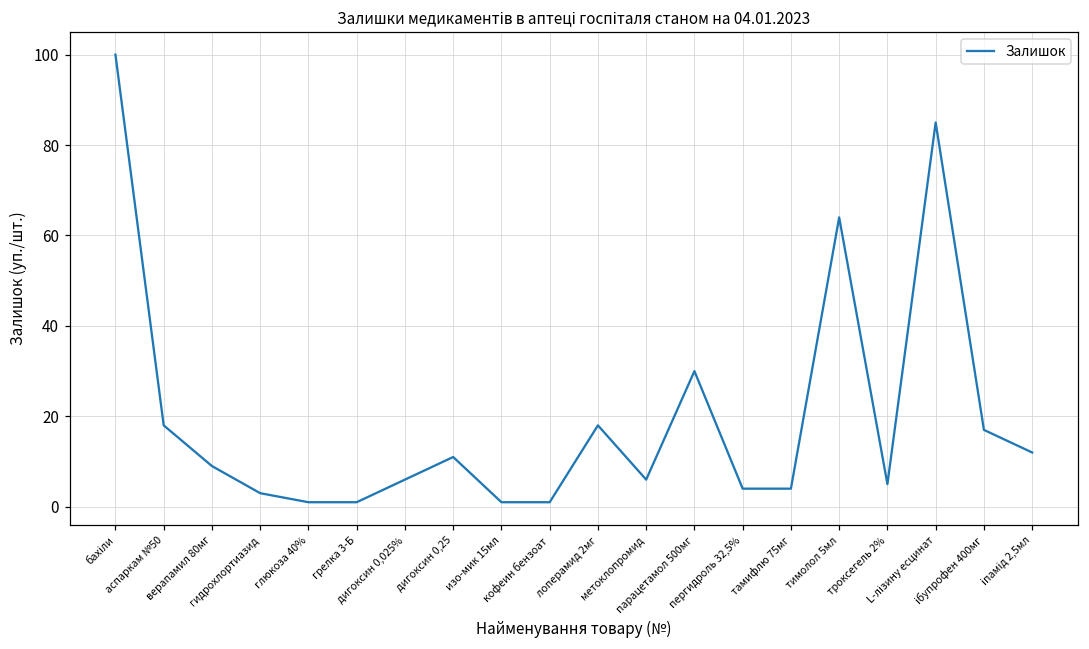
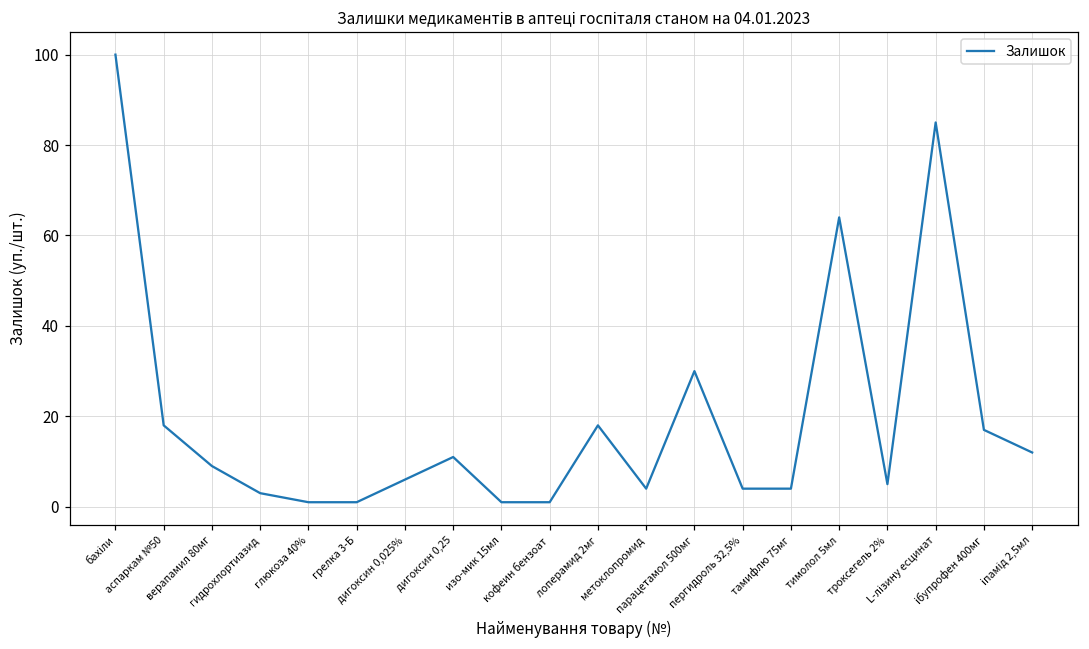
  {
    "бахіли": 100,
    "аспаркам №50": 18,
    "верапамил 80мг": 9,
    "гидрохлортиазид": 3,
    "глюкоза 40%": 1,
    "грелка 3-Б": 1,
    "дигоксин 0,025%": 6,
    "дигоксин 0,25": 11,
    "изо-мик 15мл": 1,
    "кофеин бензоат": 1,
    "лоперамид 2мг": 18,
-   "метоклопромид": 6,
+   "метоклопромид": 4,
    "парацетамол 500мг": 30,
    "пергидроль 32,5%": 4,
    "тамифлю 75мг": 4,
    "тимолол 5мл": 64,
    "троксегель 2%": 5,
    "L-лізину есцинат": 85,
    "ібупрофен 400мг": 17,
    "іпамід 2,5мл": 12
  }
